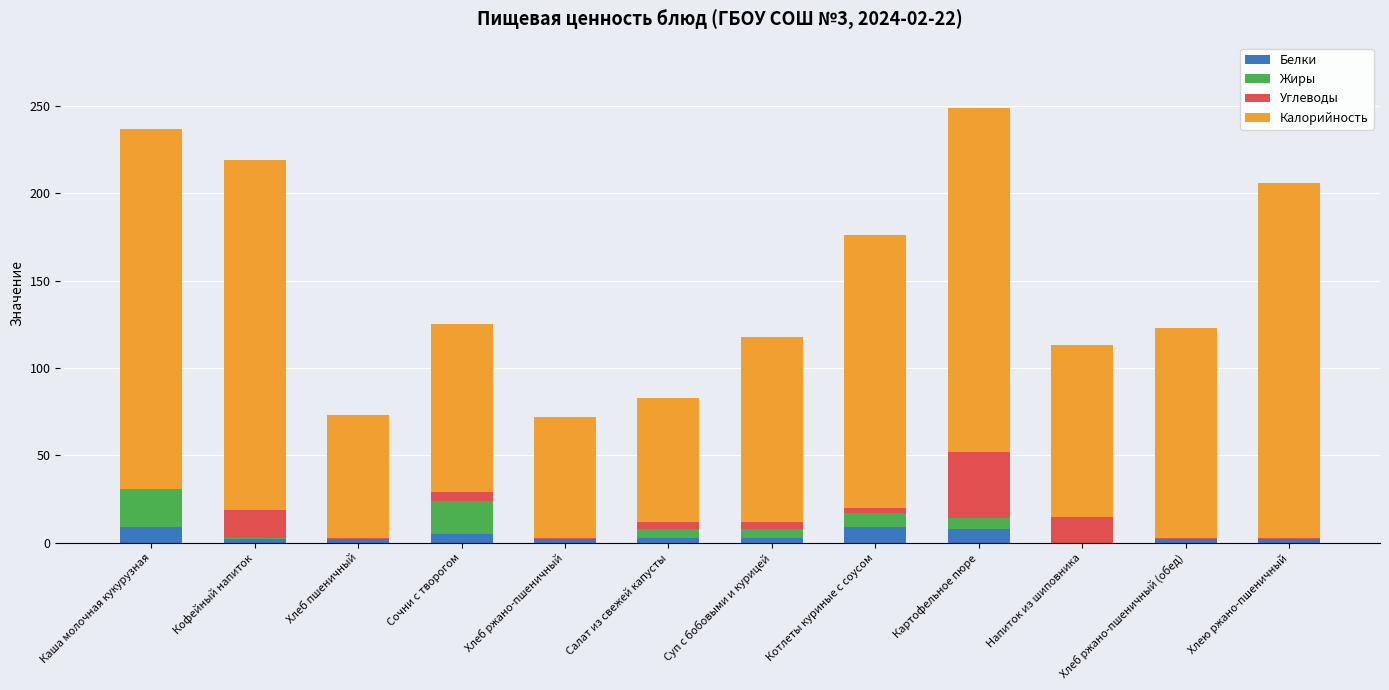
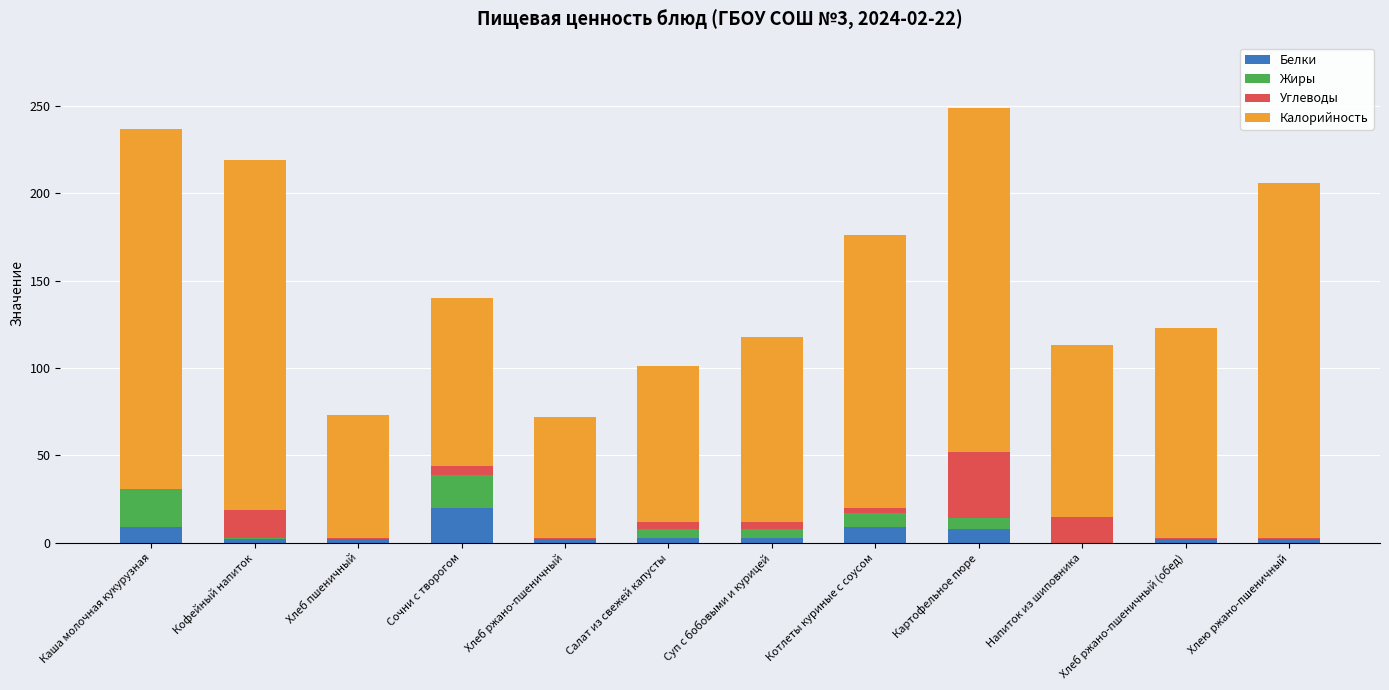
  {
    "Белки": {
      "Каша молочная кукурузная": 9,
      "Кофейный напиток": 2,
      "Хлеб пшеничный": 2,
-     "Сочни с творогом": 5,
+     "Сочни с творогом": 20,
      "Хлеб ржано-пшеничный": 2,
      "Салат из свежей капусты": 3,
      "Суп с бобовыми и курицей": 3,
      "Котлеты куриные с соусом": 9,
      "Картофельное пюре": 8,
      "Напиток из шиповника": 0,
      "Хлеб ржано-пшеничный (обед)": 2,
      "Хлею ржано-пшеничный": 2
    },
    "Жиры": {
      "Каша молочная кукурузная": 22,
      "Хлеб пшеничный": 0,
      "Сочни с творогом": 19,
      "Хлеб ржано-пшеничный": 0,
      "Салат из свежей капусты": 5,
      "Суп с бобовыми и курицей": 5,
      "Котлеты куриные с соусом": 8,
      "Картофельное пюре": 6,
      "Напиток из шиповника": 0,
      "Хлеб ржано-пшеничный (обед)": 0,
      "Хлею ржано-пшеничный": 0
    },
    "Углеводы": {
      "Каша молочная кукурузная": 0,
      "Кофейный напиток": 16,
      "Сочни с творогом": 5,
      "Салат из свежей капусты": 4,
      "Суп с бобовыми и курицей": 4,
      "Котлеты куриные с соусом": 3,
      "Картофельное пюре": 38,
      "Напиток из шиповника": 15
    },
    "Калорийность": {
      "Каша молочная кукурузная": 206,
      "Кофейный напиток": 200,
      "Хлеб пшеничный": 70,
      "Сочни с творогом": 96,
      "Хлеб ржано-пшеничный": 69,
-     "Салат из свежей капусты": 71,
+     "Салат из свежей капусты": 89,
      "Суп с бобовыми и курицей": 106,
      "Котлеты куриные с соусом": 156,
      "Картофельное пюре": 197,
      "Напиток из шиповника": 98,
      "Хлеб ржано-пшеничный (обед)": 120,
      "Хлею ржано-пшеничный": 203
    }
  }
